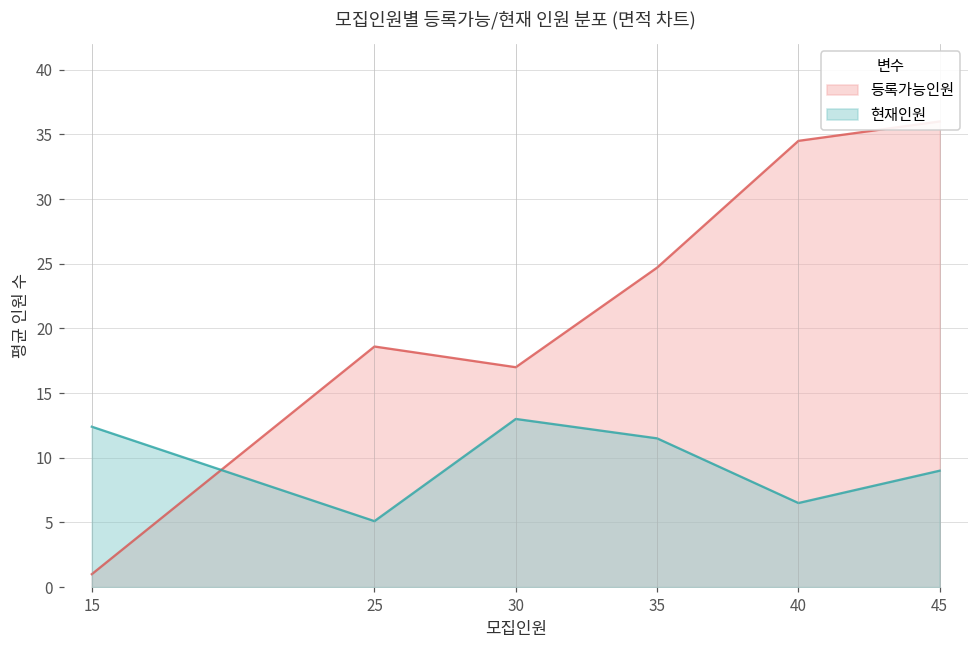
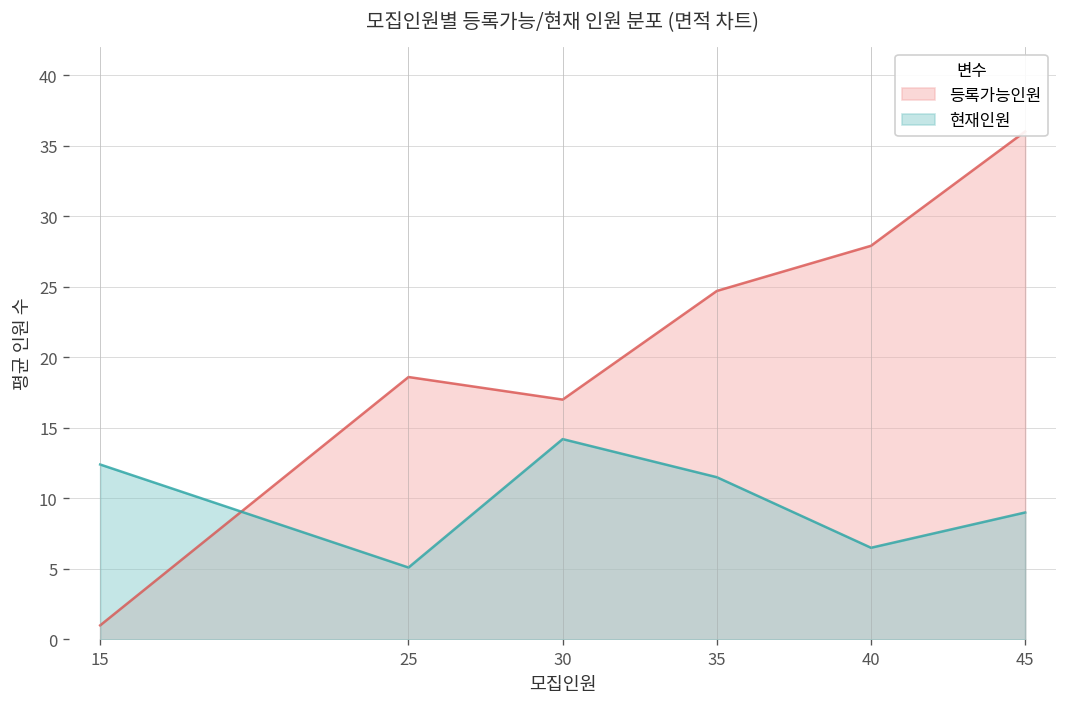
  {
    "등록가능인원": {
      "15": 1.0,
      "25": 18.6,
      "30": 17.0,
      "35": 24.7,
-     "40": 34.5
+     "40": 27.9
    },
    "현재인원": {
      "15": 12.4,
      "25": 5.1,
-     "30": 13.0,
+     "30": 14.2,
      "35": 11.5,
      "40": 6.5,
      "45": 9.0
    }
  }
